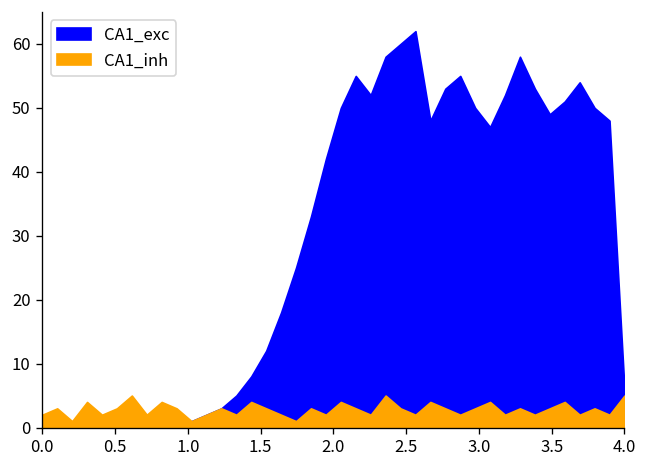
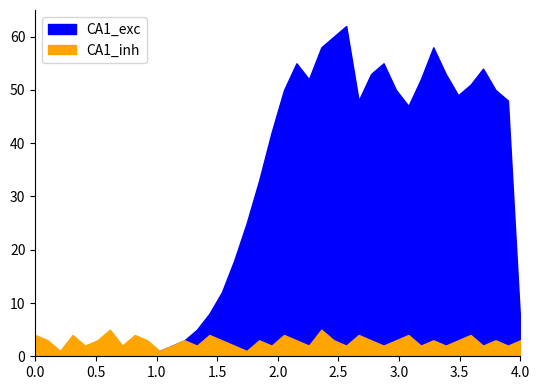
  {
    "CA1_exc": {
      "4.0": 6
    },
    "CA1_inh": {
-     "0.0": 2,
-     "4.0": 5
+     "0.0": 4,
+     "4.0": 3
    }
  }
